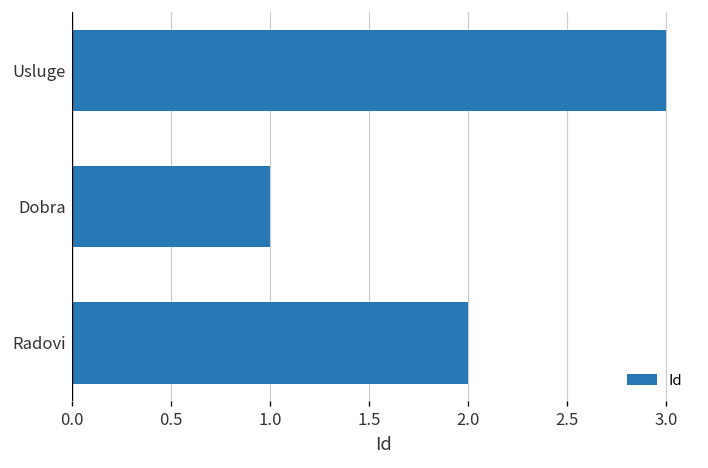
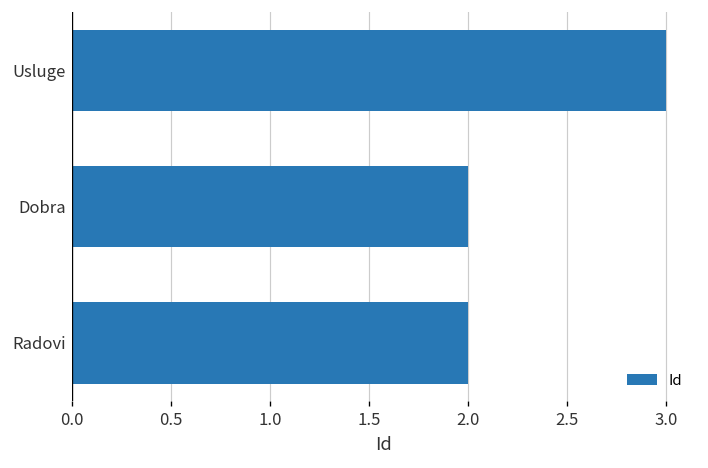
  {
    "Usluge": 3,
-   "Dobra": 1,
+   "Dobra": 2,
    "Radovi": 2
  }
